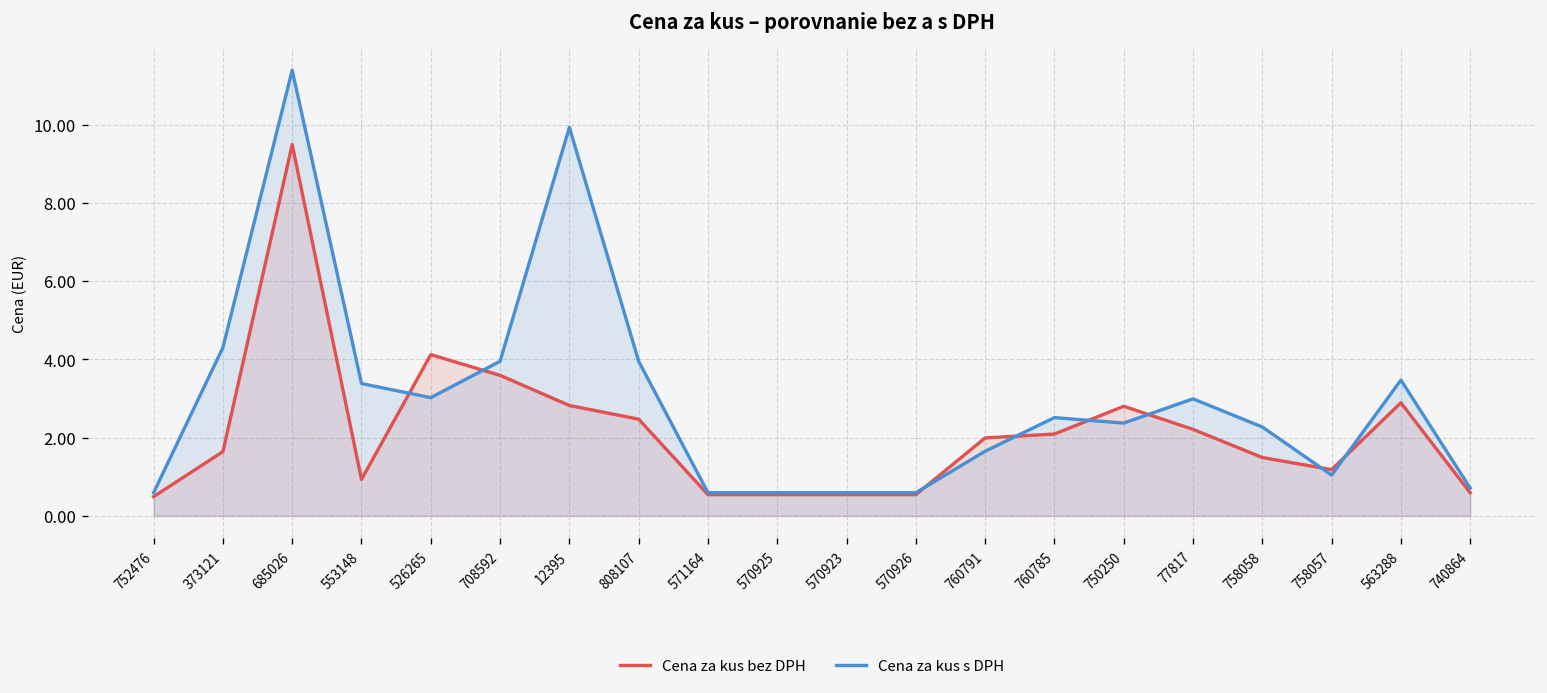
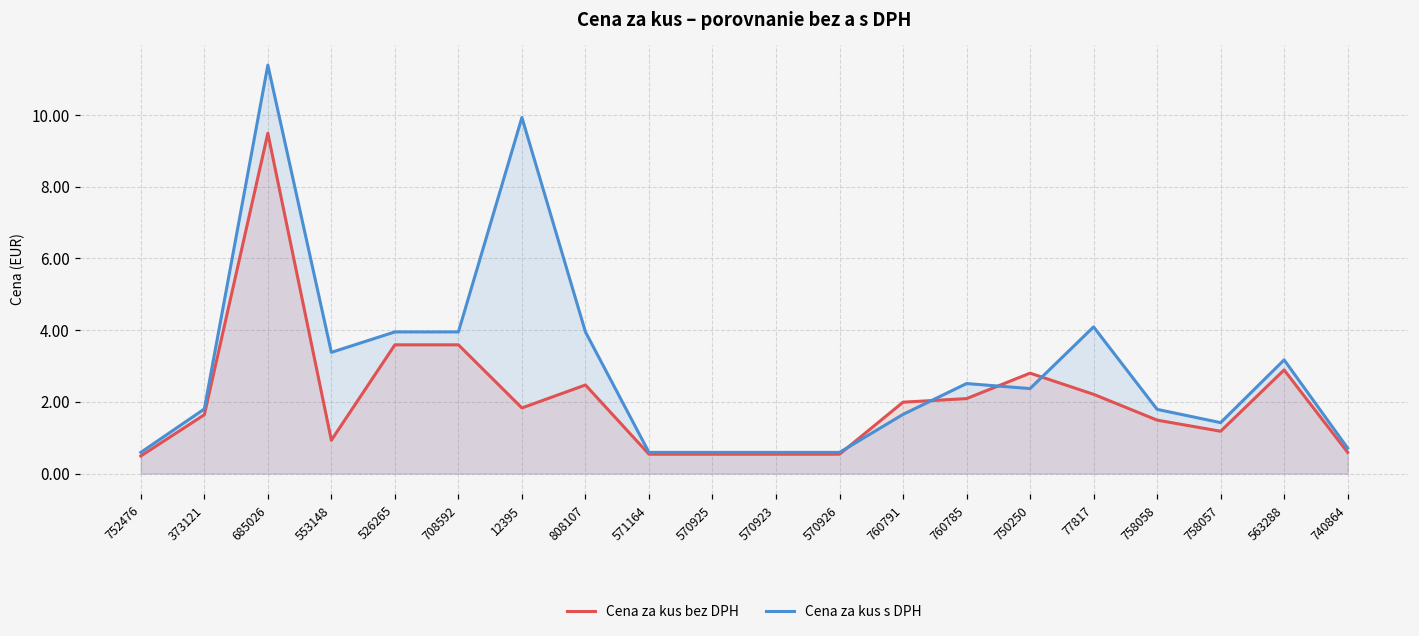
  {
    "Cena za kus bez DPH": {
      "752476": 0.5,
      "373121": 1.6,
      "685026": 9.5,
      "553148": 0.9,
-     "526265": 4.1,
+     "526265": 3.6,
      "708592": 3.6,
-     "12395": 2.8,
+     "12395": 1.8,
      "808107": 2.5,
      "760791": 2.0,
      "760785": 2.1,
      "750250": 2.8,
      "77817": 2.2,
      "758058": 1.5,
      "758057": 1.2,
      "563288": 2.9,
      "740864": 0.6
    },
    "Cena za kus s DPH": {
      "752476": 0.6,
-     "373121": 4.3,
+     "373121": 1.8,
      "685026": 11.4,
      "553148": 3.4,
-     "526265": 3.0,
+     "526265": 4.0,
      "708592": 4.0,
      "12395": 9.9,
      "808107": 4.0,
      "760791": 1.7,
      "760785": 2.5,
      "750250": 2.4,
-     "77817": 3.0,
-     "758058": 2.3,
-     "758057": 1.0,
-     "563288": 3.5,
+     "77817": 4.1,
+     "758058": 1.8,
+     "758057": 1.4,
+     "563288": 3.2,
      "740864": 0.7
    }
  }
